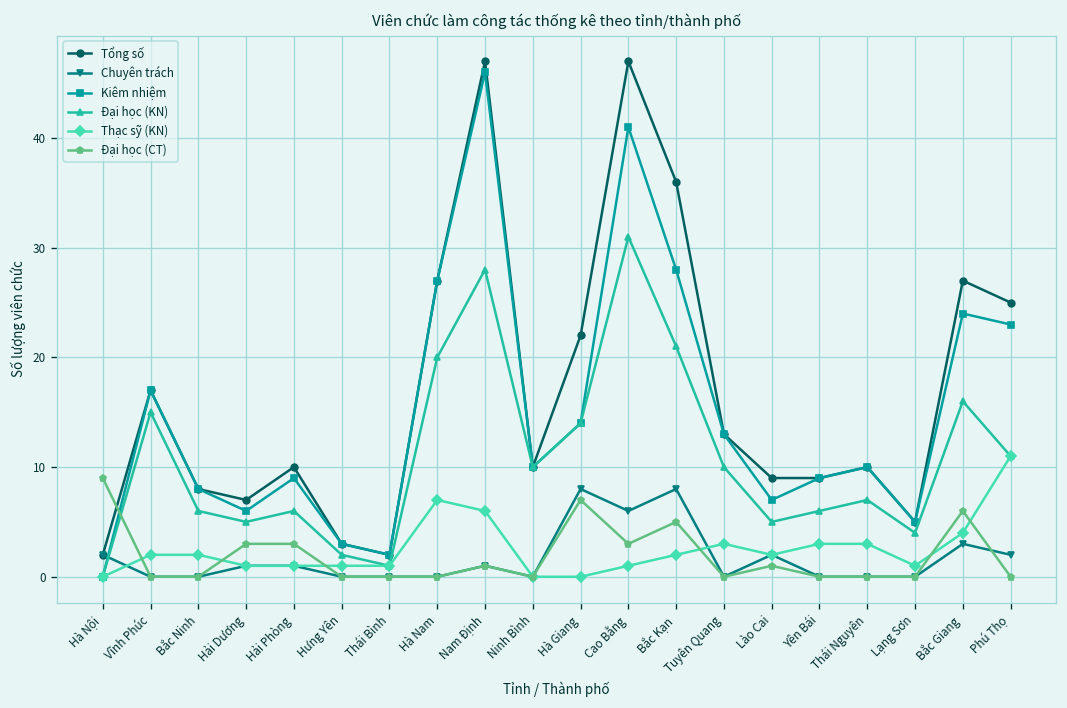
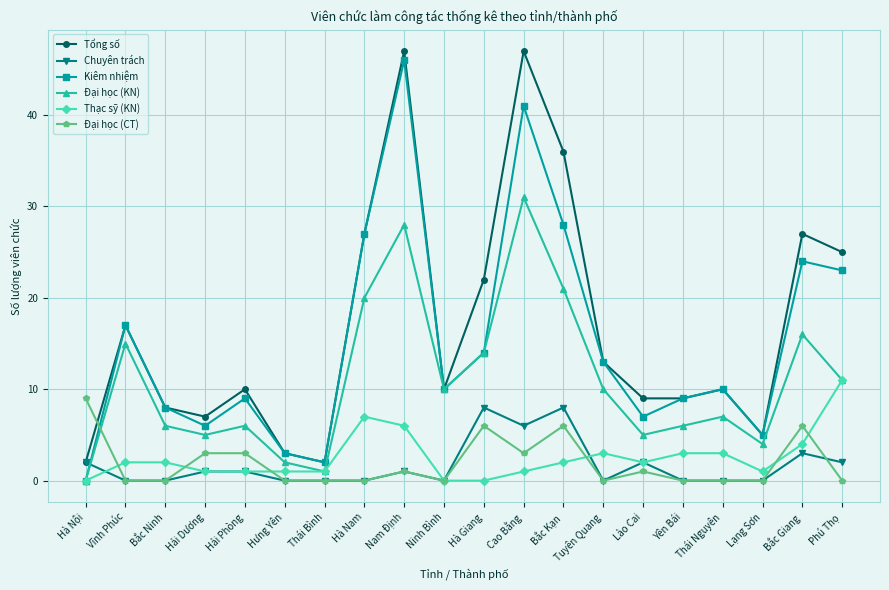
  {
    "Đại học (CT)": {
      "Hà Nội": 9,
      "Hải Dương": 3,
      "Hải Phòng": 3,
-     "Hà Giang": 7,
+     "Hà Giang": 6,
      "Cao Bằng": 3,
-     "Bắc Kạn": 5,
+     "Bắc Kạn": 6,
      "Lào Cai": 1,
      "Bắc Giang": 6,
      "Phú Thọ": 0
    }
  }
